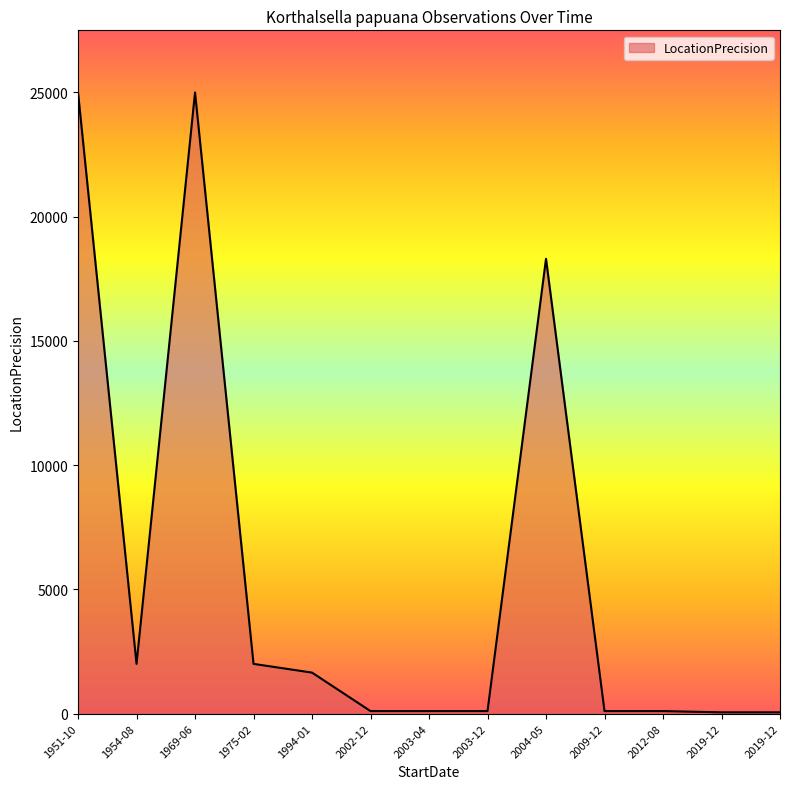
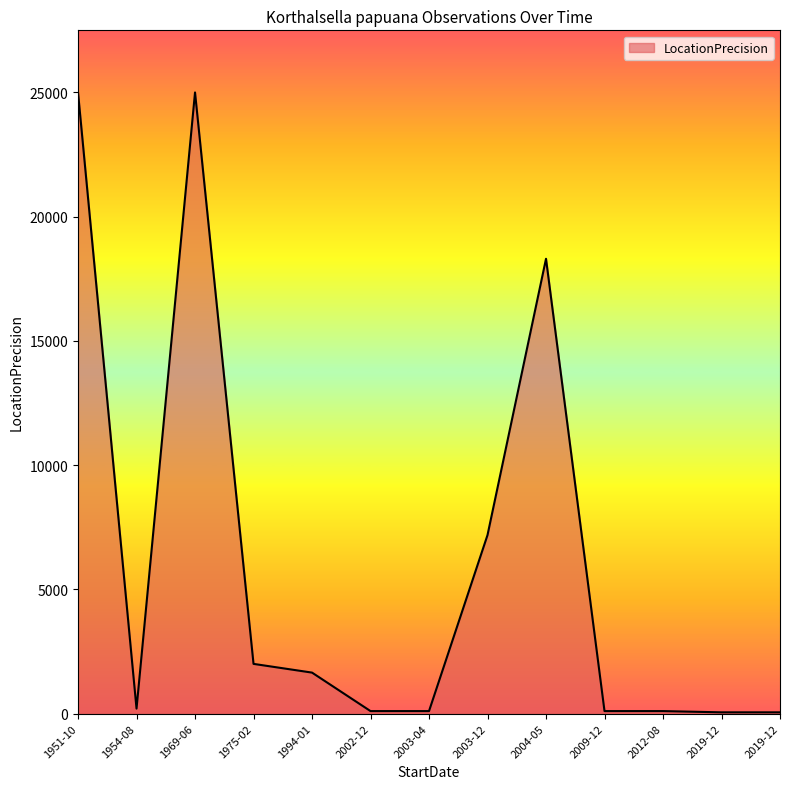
  {
    "1951-10": 25000,
-   "1954-08": 2000,
+   "1954-08": 200,
    "1969-06": 25000,
    "1975-02": 2000,
    "1994-01": 1600,
    "2002-12": 100,
    "2003-04": 100,
-   "2003-12": 100,
+   "2003-12": 7200,
    "2004-05": 18300,
    "2009-12": 100,
    "2012-08": 100
  }
